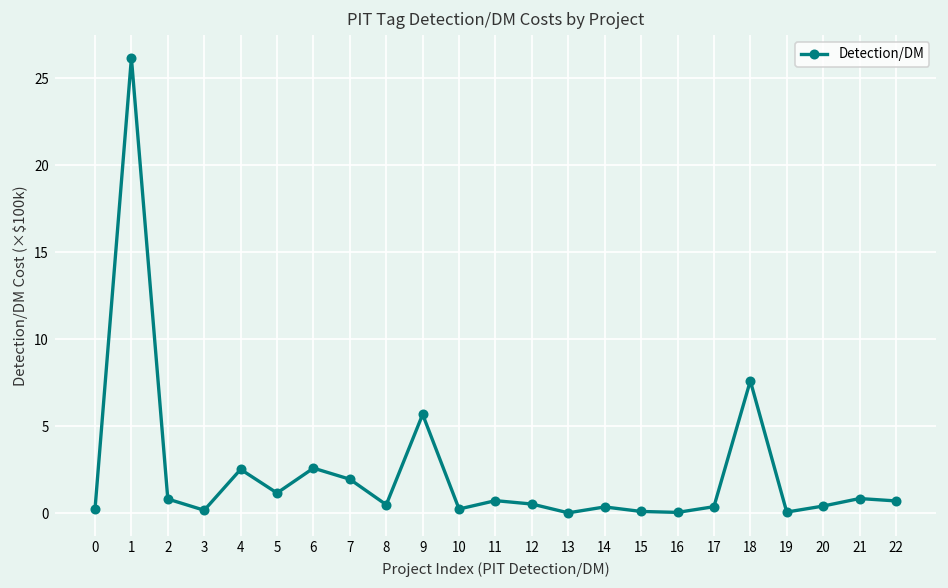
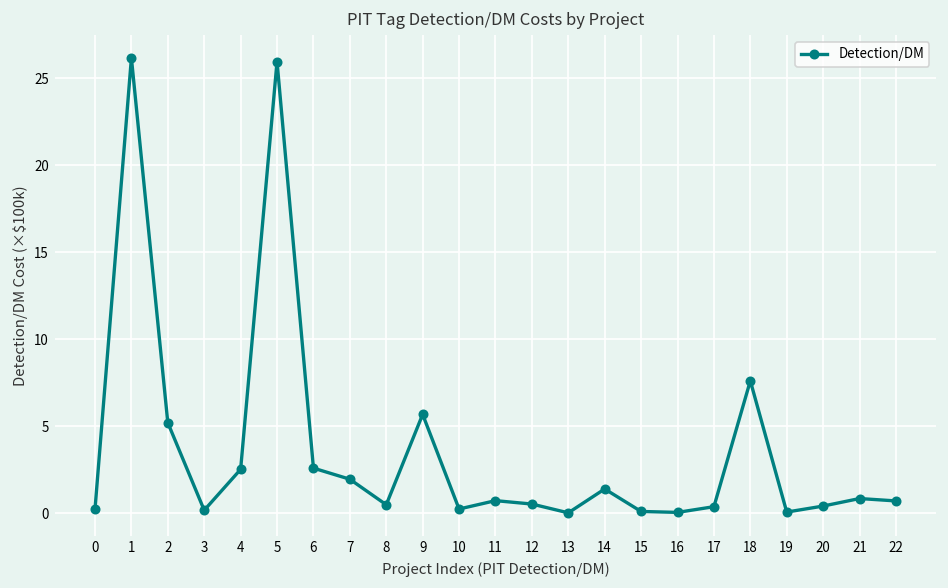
  {
    "0": 0.2,
    "1": 26.2,
-   "2": 0.8,
+   "2": 5.2,
    "3": 0.2,
    "4": 2.5,
-   "5": 1.2,
+   "5": 26.0,
    "6": 2.6,
    "7": 1.9,
    "8": 0.5,
    "9": 5.7,
    "10": 0.2,
    "11": 0.7,
    "12": 0.5,
    "13": 0.0,
-   "14": 0.4,
+   "14": 1.4,
    "15": 0.1,
    "16": 0.0,
    "17": 0.4,
    "18": 7.6,
    "19": 0.1,
    "20": 0.4,
    "21": 0.8,
    "22": 0.7
  }
